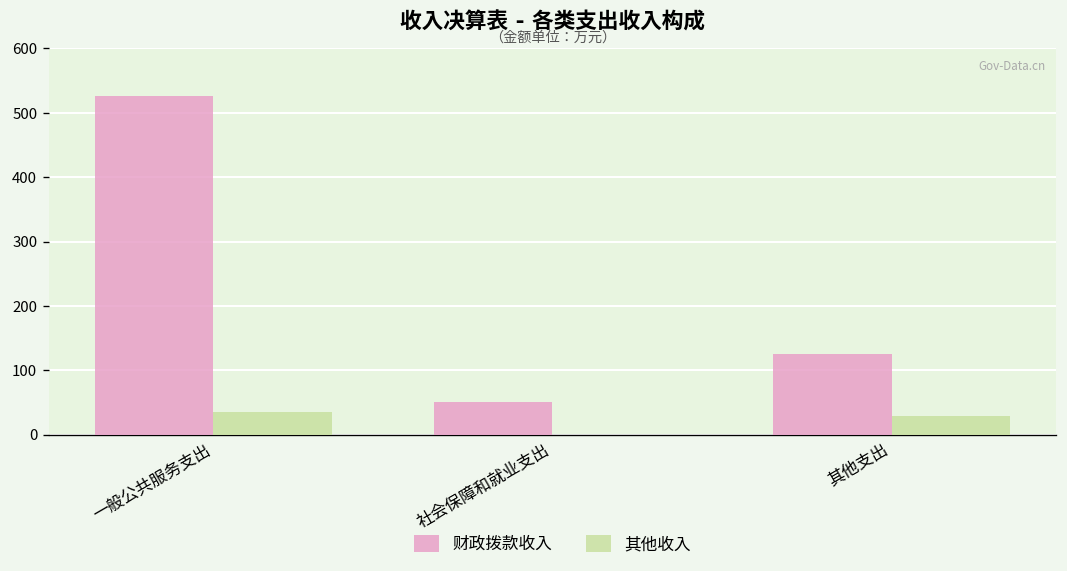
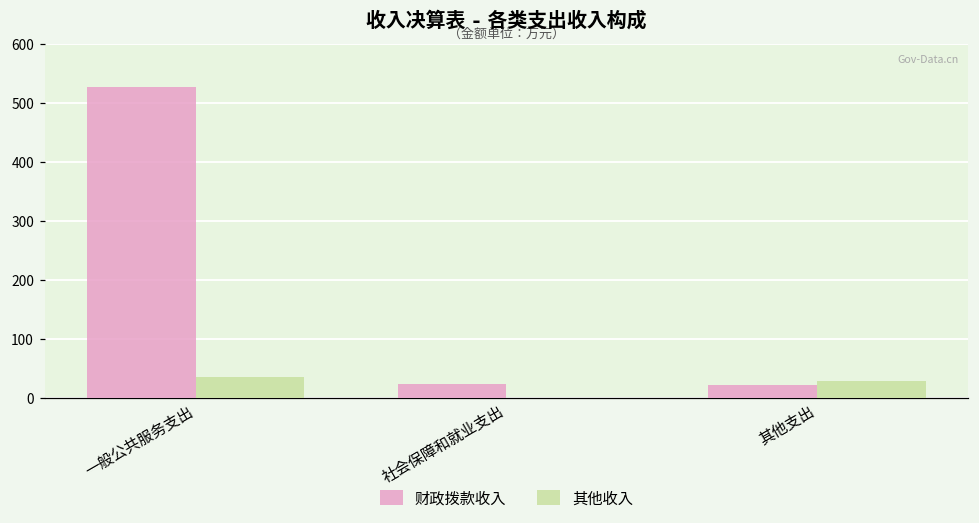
  {
    "财政拨款收入": {
      "一般公共服务支出": 530,
-     "社会保障和就业支出": 50,
-     "其他支出": 120
+     "社会保障和就业支出": 20,
+     "其他支出": 20
    },
    "其他收入": {
      "一般公共服务支出": 40,
      "社会保障和就业支出": 0,
      "其他支出": 30
    }
  }
